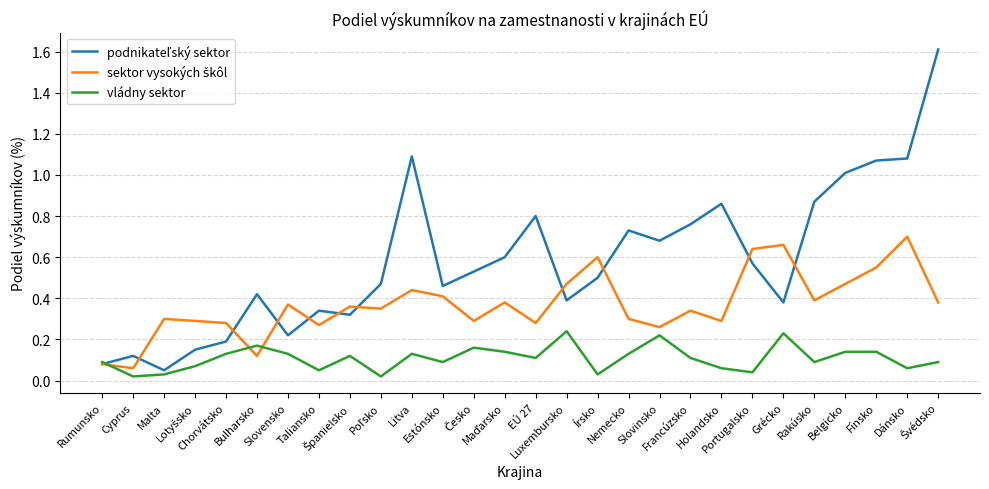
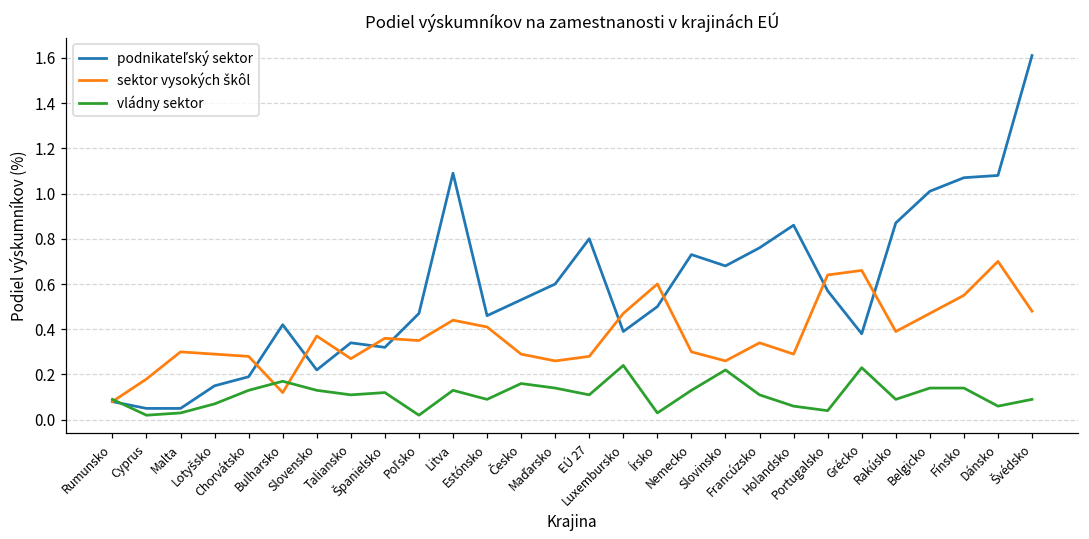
  {
    "podnikateľský sektor": {
-     "Cyprus": 0.12,
+     "Cyprus": 0.05,
      "Malta": 0.05,
      "Lotyšsko": 0.15,
      "Chorvátsko": 0.19,
      "Bulharsko": 0.42,
      "Slovensko": 0.22,
      "Taliansko": 0.34,
      "Španielsko": 0.32,
      "Poľsko": 0.47,
      "Litva": 1.09,
      "Estónsko": 0.46,
      "Česko": 0.53,
      "Maďarsko": 0.60,
      "EÚ 27": 0.80,
      "Luxembursko": 0.39,
      "Írsko": 0.50,
      "Nemecko": 0.73,
      "Slovinsko": 0.68,
      "Francúzsko": 0.76,
      "Holandsko": 0.86,
      "Portugalsko": 0.57,
      "Grécko": 0.38,
      "Rakúsko": 0.87,
      "Belgicko": 1.01,
      "Fínsko": 1.07,
      "Dánsko": 1.08,
      "Švédsko": 1.61
    },
    "sektor vysokých škôl": {
-     "Cyprus": 0.06,
+     "Cyprus": 0.18,
      "Malta": 0.30,
      "Lotyšsko": 0.29,
      "Chorvátsko": 0.28,
      "Bulharsko": 0.12,
      "Slovensko": 0.37,
      "Taliansko": 0.27,
      "Španielsko": 0.36,
      "Poľsko": 0.35,
      "Litva": 0.44,
      "Estónsko": 0.41,
      "Česko": 0.29,
-     "Maďarsko": 0.38,
+     "Maďarsko": 0.26,
      "EÚ 27": 0.28,
      "Luxembursko": 0.47,
      "Írsko": 0.60,
      "Nemecko": 0.30,
      "Slovinsko": 0.26,
      "Francúzsko": 0.34,
      "Holandsko": 0.29,
      "Portugalsko": 0.64,
      "Grécko": 0.66,
      "Rakúsko": 0.39,
      "Belgicko": 0.47,
      "Fínsko": 0.55,
      "Dánsko": 0.70,
-     "Švédsko": 0.38
+     "Švédsko": 0.48
    },
    "vládny sektor": {
      "Cyprus": 0.02,
      "Malta": 0.03,
      "Lotyšsko": 0.07,
      "Chorvátsko": 0.13,
      "Bulharsko": 0.17,
      "Slovensko": 0.13,
-     "Taliansko": 0.05,
+     "Taliansko": 0.11,
      "Španielsko": 0.12,
      "Poľsko": 0.02,
      "Litva": 0.13,
      "Estónsko": 0.09,
      "Česko": 0.16,
      "Maďarsko": 0.14,
      "EÚ 27": 0.11,
      "Luxembursko": 0.24,
      "Írsko": 0.03,
      "Nemecko": 0.13,
      "Slovinsko": 0.22,
      "Francúzsko": 0.11,
      "Holandsko": 0.06,
      "Portugalsko": 0.04,
      "Grécko": 0.23,
      "Rakúsko": 0.09,
      "Belgicko": 0.14,
      "Fínsko": 0.14,
      "Dánsko": 0.06,
      "Švédsko": 0.09
    }
  }
